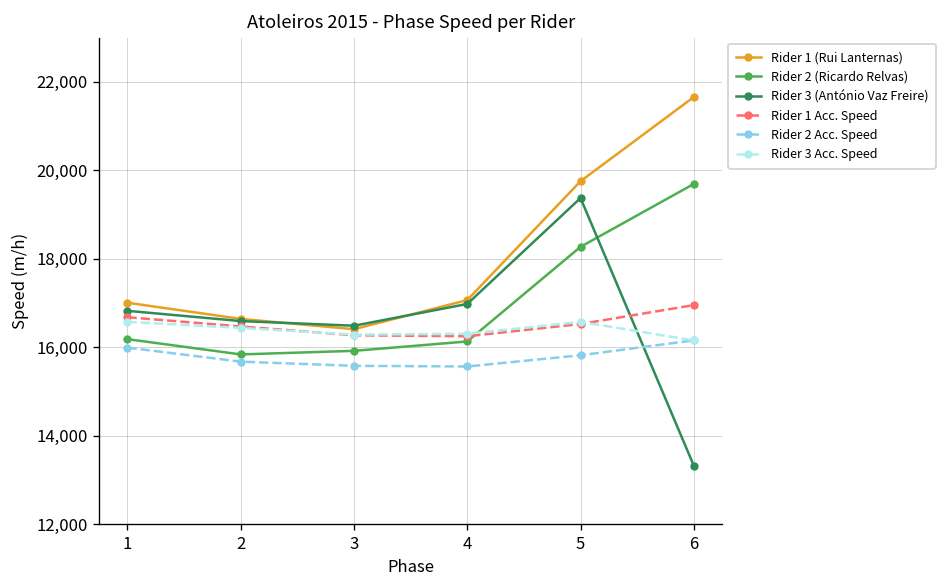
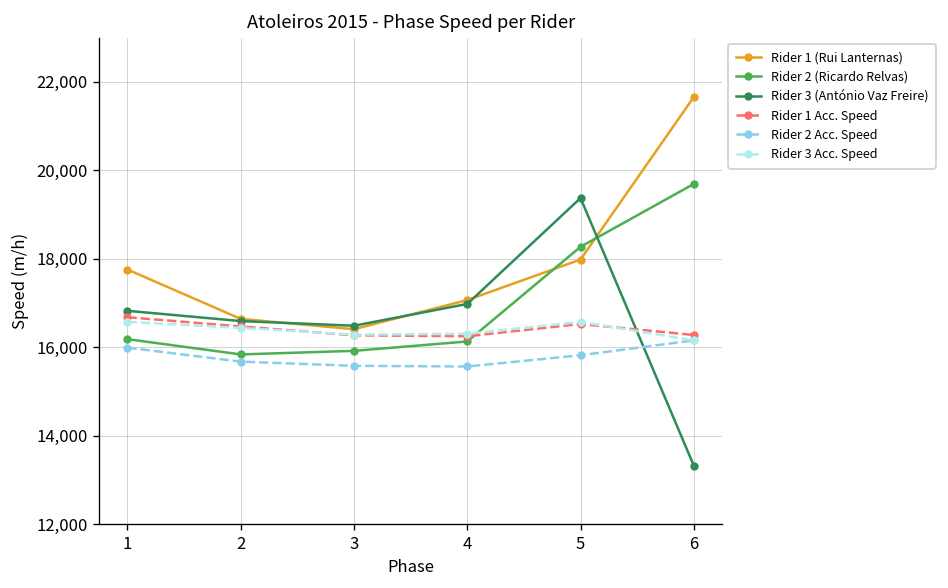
  {
    "Rider 1 (Rui Lanternas)": {
-     "1": "17,000",
+     "1": "17,800",
      "3": "16,400",
      "4": "17,100",
-     "5": "19,800",
+     "5": "18,000",
      "6": "21,700"
    },
    "Rider 1 Acc. Speed": {
      "1": "16,700",
-     "6": "17,000"
+     "6": "16,300"
    }
  }
